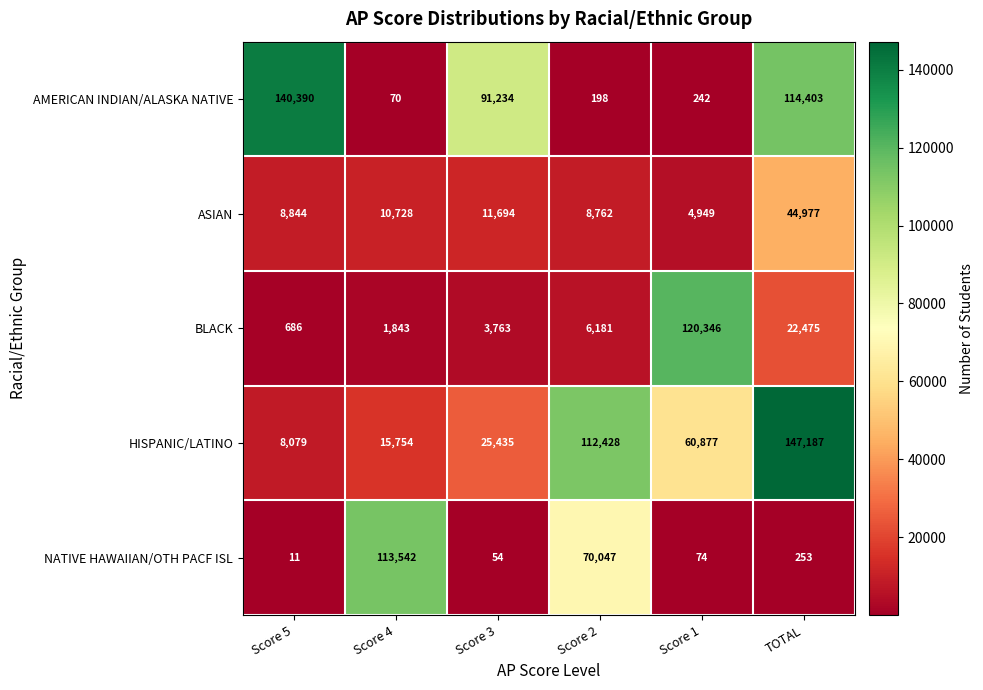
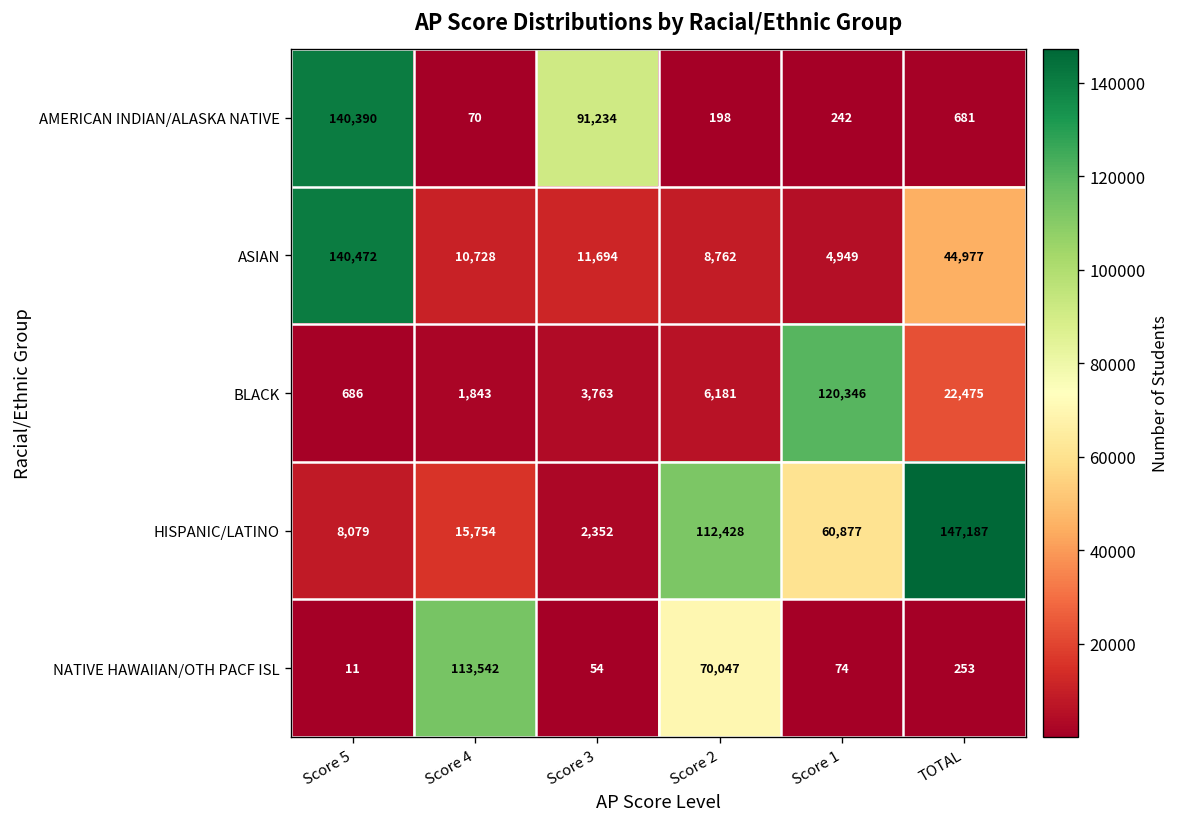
  {
    "AMERICAN INDIAN/ALASKA NATIVE": {
      "Score 5": "140,390",
      "Score 4": "70",
      "Score 3": "91,234",
      "Score 2": "198",
      "Score 1": "242",
-     "TOTAL": "114,403"
+     "TOTAL": "681"
    },
    "ASIAN": {
-     "Score 5": "8,844",
+     "Score 5": "140,472",
      "Score 4": "10,728",
      "Score 3": "11,694",
      "Score 2": "8,762",
      "Score 1": "4,949",
      "TOTAL": "44,977"
    },
    "BLACK": {
      "Score 5": "686",
      "Score 4": "1,843",
      "Score 3": "3,763",
      "Score 2": "6,181",
      "Score 1": "120,346",
      "TOTAL": "22,475"
    },
    "HISPANIC/LATINO": {
      "Score 5": "8,079",
      "Score 4": "15,754",
-     "Score 3": "25,435",
+     "Score 3": "2,352",
      "Score 2": "112,428",
      "Score 1": "60,877",
      "TOTAL": "147,187"
    },
    "NATIVE HAWAIIAN/OTH PACF ISL": {
      "Score 5": "11",
      "Score 4": "113,542",
      "Score 3": "54",
      "Score 2": "70,047",
      "Score 1": "74",
      "TOTAL": "253"
    }
  }
